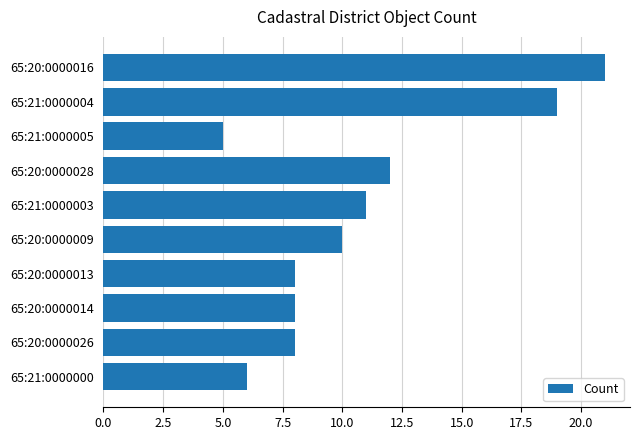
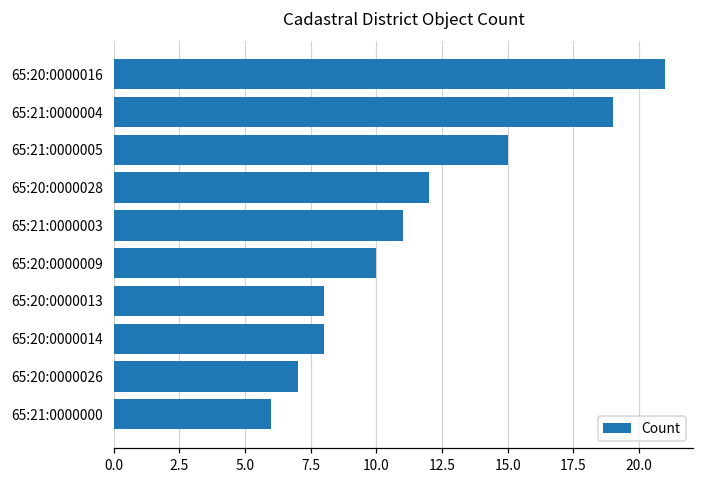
  {
    "65:20:0000016": 21,
    "65:21:0000004": 19,
-   "65:21:0000005": 5,
+   "65:21:0000005": 15,
    "65:20:0000028": 12,
    "65:21:0000003": 11,
    "65:20:0000009": 10,
    "65:20:0000013": 8,
    "65:20:0000014": 8,
-   "65:20:0000026": 8,
+   "65:20:0000026": 7,
    "65:21:0000000": 6
  }
